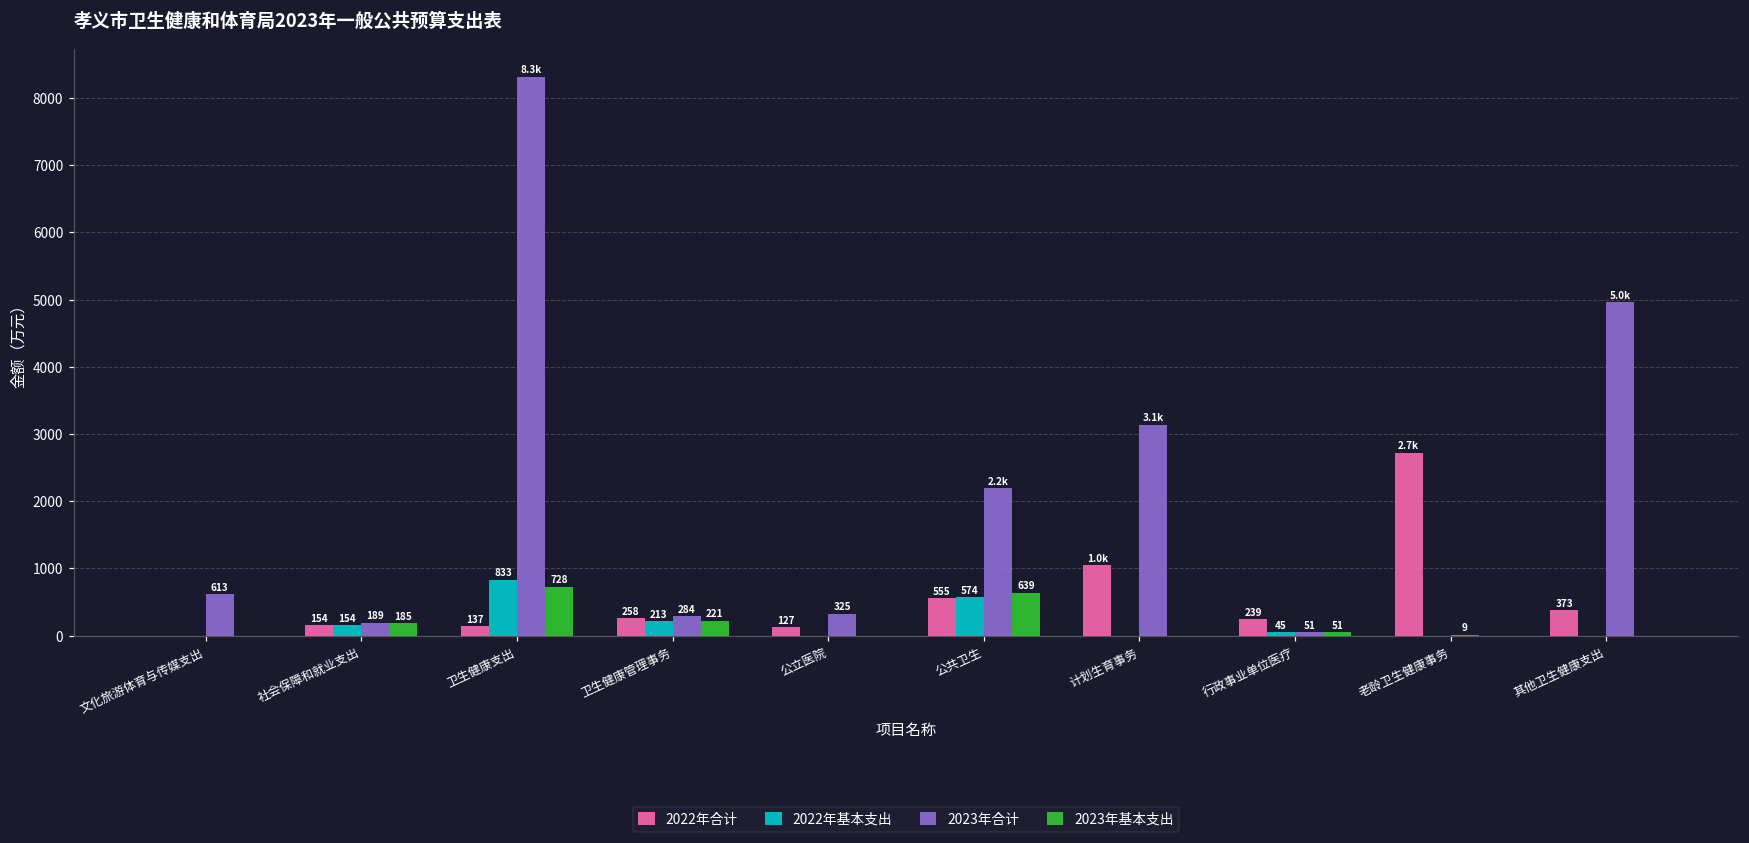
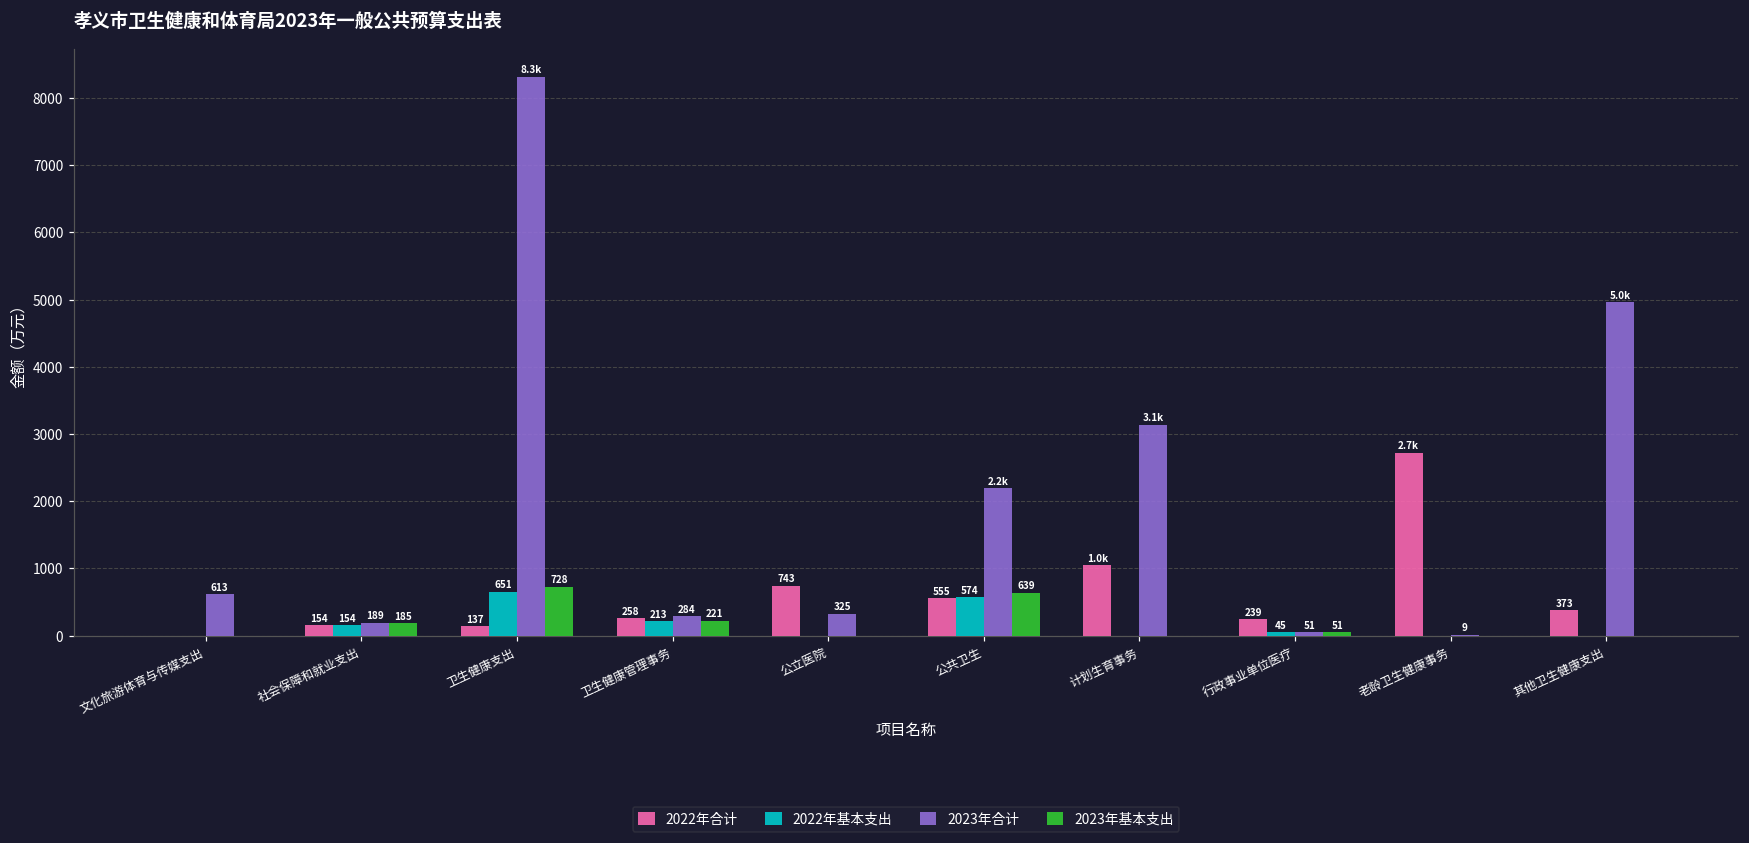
  {
    "2022年合计": {
      "社会保障和就业支出": "154",
      "卫生健康支出": "137",
      "卫生健康管理事务": "258",
-     "公立医院": "127",
+     "公立医院": "743",
      "公共卫生": "555",
      "计划生育事务": "1.0k",
      "行政事业单位医疗": "239",
      "老龄卫生健康事务": "2.7k",
      "其他卫生健康支出": "373"
    },
    "2022年基本支出": {
      "社会保障和就业支出": "154",
-     "卫生健康支出": "833",
+     "卫生健康支出": "651",
      "卫生健康管理事务": "213",
      "公共卫生": "574",
      "行政事业单位医疗": "45"
    },
    "2023年合计": {
      "文化旅游体育与传媒支出": "613",
      "社会保障和就业支出": "189",
      "卫生健康支出": "8.3k",
      "卫生健康管理事务": "284",
      "公立医院": "325",
      "公共卫生": "2.2k",
      "计划生育事务": "3.1k",
      "行政事业单位医疗": "51",
      "老龄卫生健康事务": "9",
      "其他卫生健康支出": "5.0k"
    },
    "2023年基本支出": {
      "社会保障和就业支出": "185",
      "卫生健康支出": "728",
      "卫生健康管理事务": "221",
      "公共卫生": "639",
      "行政事业单位医疗": "51"
    }
  }
